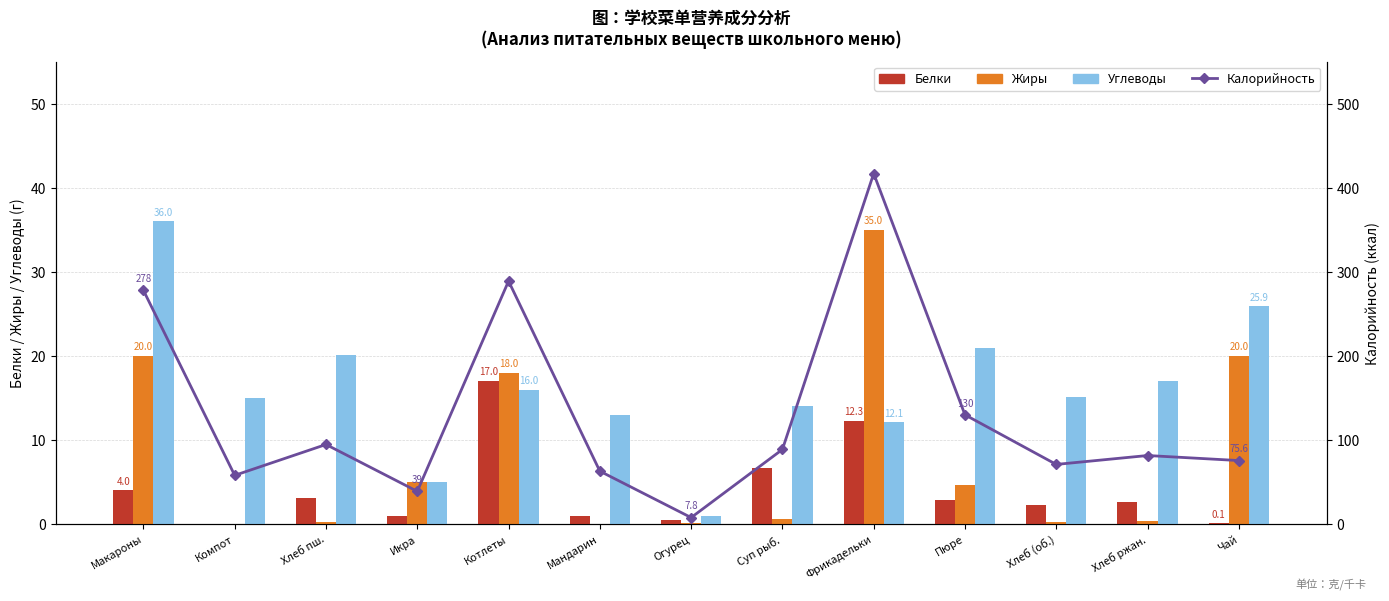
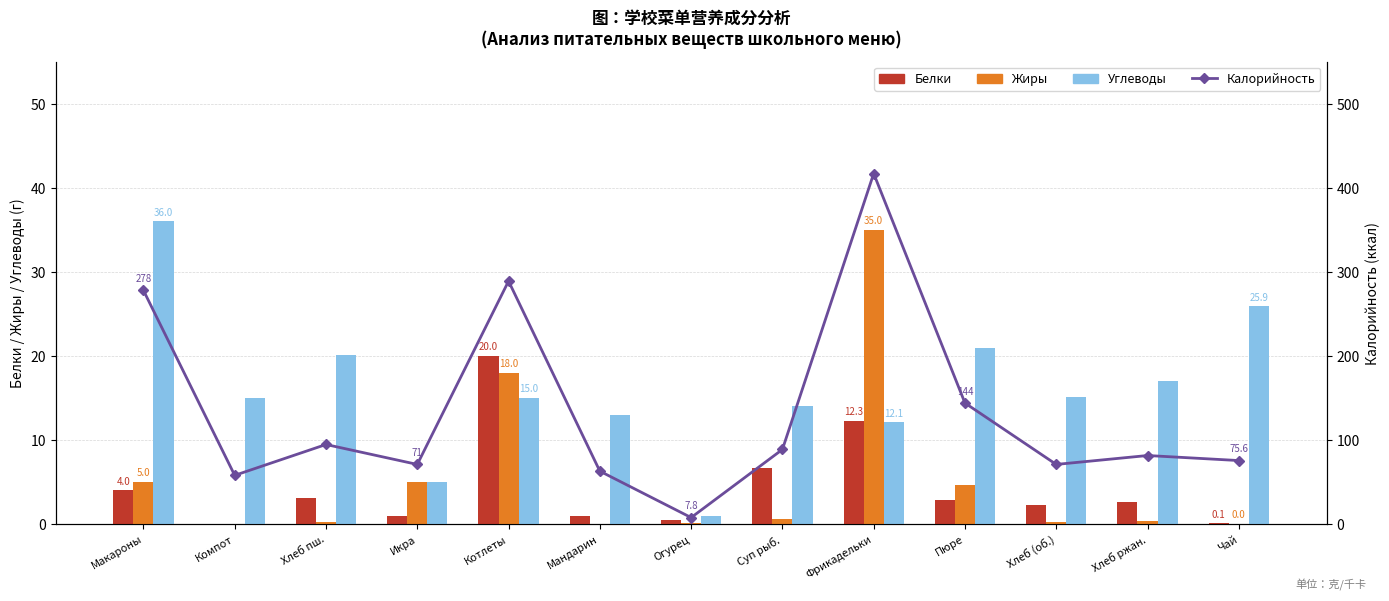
  {
    "Белки": {
      "Макароны": 4.0,
-     "Котлеты": 17.0,
+     "Котлеты": 20.0,
      "Фрикадельки": 12.3,
      "Чай": 0.1
    },
    "Жиры": {
-     "Макароны": 20.0,
+     "Макароны": 5.0,
      "Котлеты": 18.0,
      "Фрикадельки": 35.0,
-     "Чай": 20.0
+     "Чай": 0.0
    },
    "Углеводы": {
      "Макароны": 36.0,
-     "Котлеты": 16.0,
+     "Котлеты": 15.0,
      "Фрикадельки": 12.1,
      "Чай": 25.9
    },
    "Калорийность": {
      "Макароны": 278,
-     "Икра": 39,
+     "Икра": 71,
      "Огурец": 7.8,
-     "Пюре": 130,
+     "Пюре": 144,
      "Чай": 75.6
    }
  }
